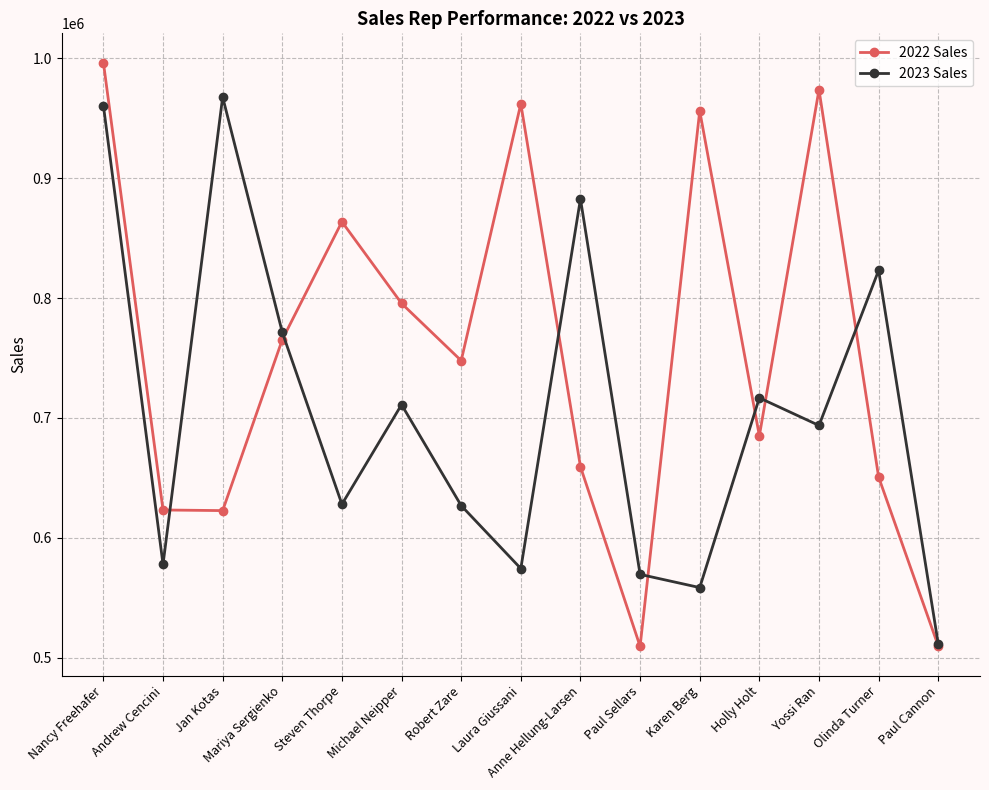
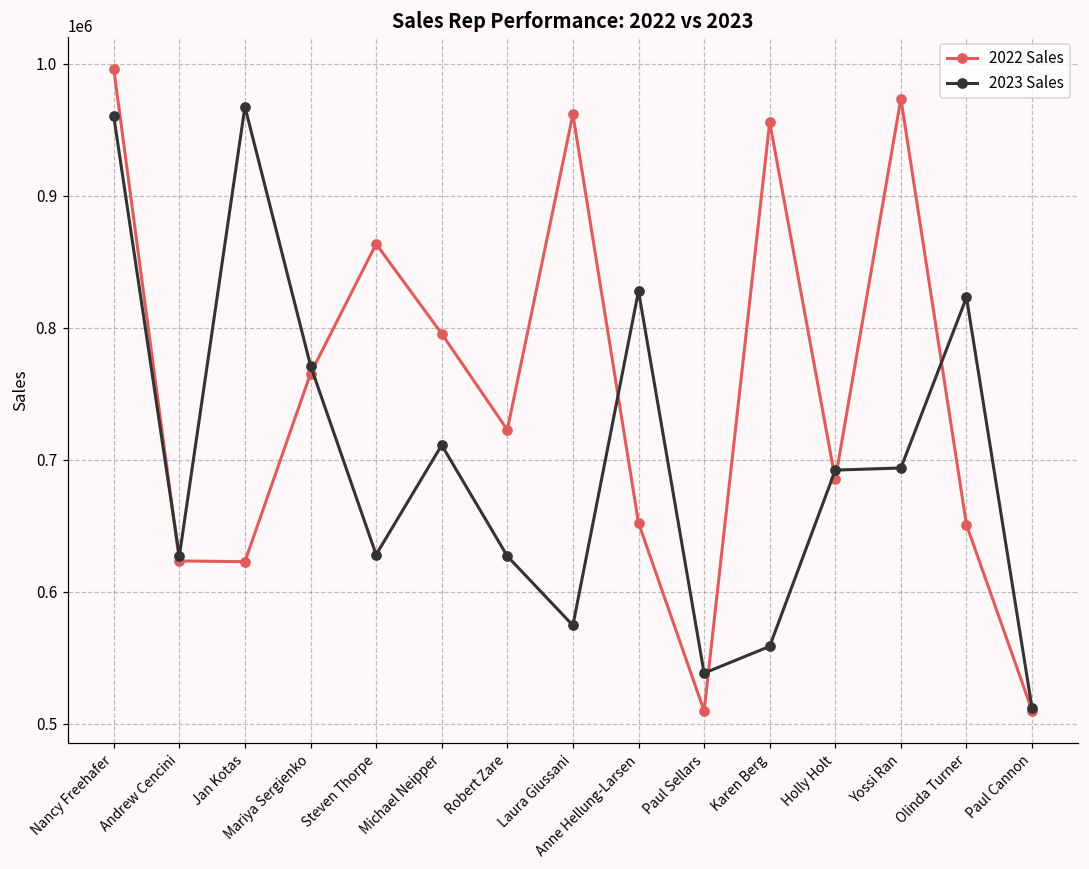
  {
    "2022 Sales": {
      "Nancy Freehafer": 996000,
      "Andrew Cencini": 623000,
      "Jan Kotas": 623000,
      "Mariya Sergienko": 765000,
      "Steven Thorpe": 864000,
      "Michael Neipper": 796000,
-     "Robert Zare": 748000,
+     "Robert Zare": 723000,
      "Laura Giussani": 962000,
-     "Anne Hellung-Larsen": 659000,
+     "Anne Hellung-Larsen": 652000,
      "Paul Sellars": 510000,
      "Karen Berg": 956000,
      "Holly Holt": 685000,
      "Yossi Ran": 974000,
      "Olinda Turner": 651000
    },
    "2023 Sales": {
      "Nancy Freehafer": 960000,
-     "Andrew Cencini": 578000,
+     "Andrew Cencini": 627000,
      "Jan Kotas": 968000,
      "Mariya Sergienko": 771000,
      "Steven Thorpe": 628000,
      "Michael Neipper": 711000,
      "Robert Zare": 627000,
      "Laura Giussani": 574000,
-     "Anne Hellung-Larsen": 883000,
-     "Paul Sellars": 570000,
+     "Anne Hellung-Larsen": 828000,
+     "Paul Sellars": 538000,
      "Karen Berg": 559000,
-     "Holly Holt": 717000,
+     "Holly Holt": 692000,
      "Yossi Ran": 694000,
      "Olinda Turner": 823000
    }
  }
